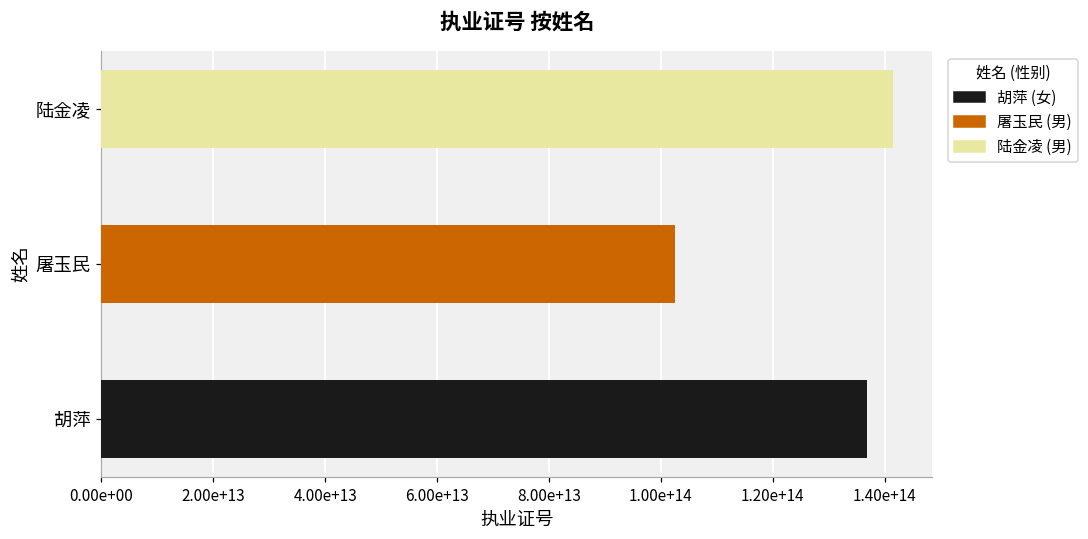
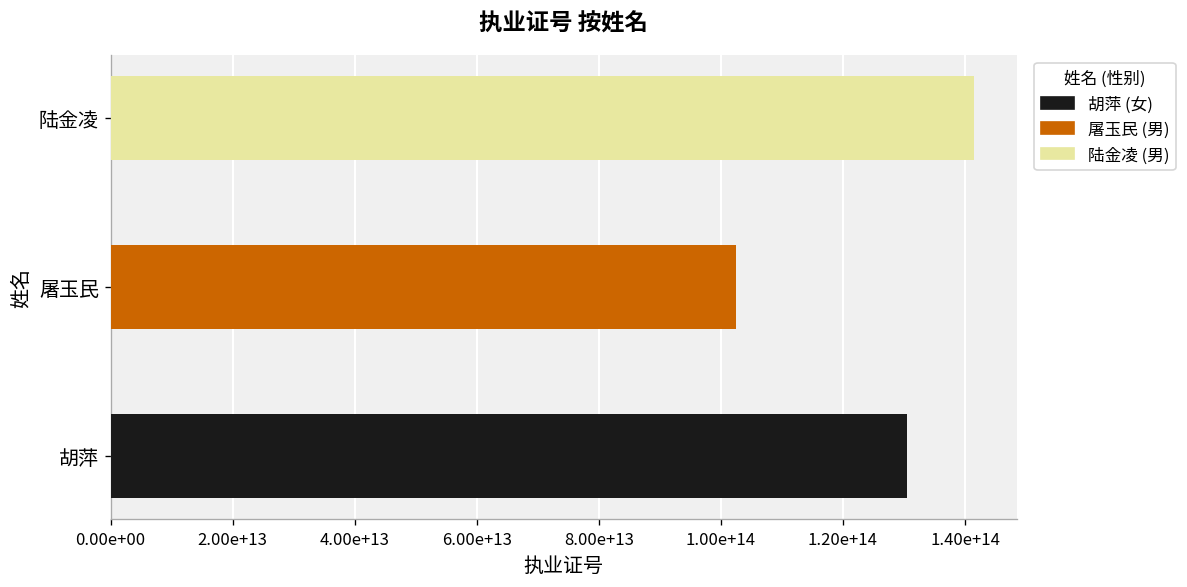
  {
    "陆金凌": 141000000000000,
    "屠玉民": 103000000000000,
-   "胡萍": 137000000000000
+   "胡萍": 130000000000000
  }
